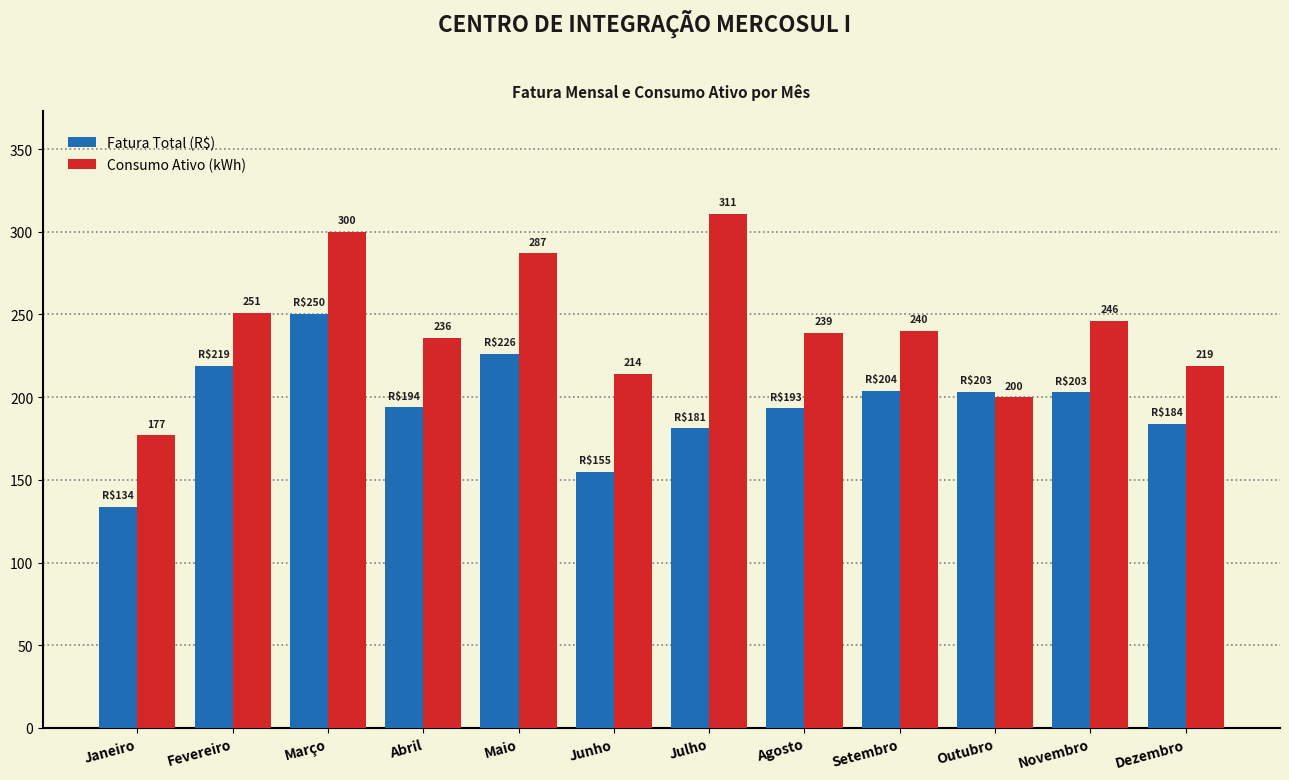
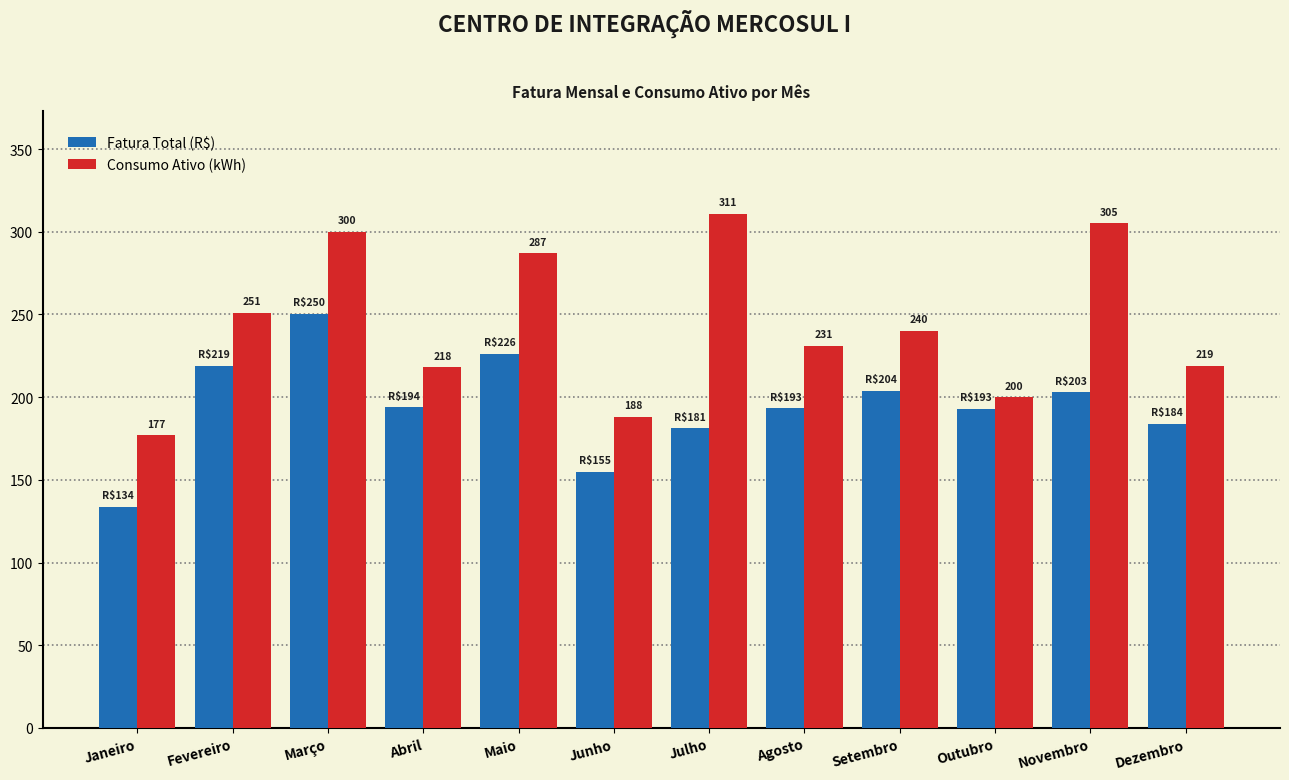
  {
    "Fatura Total (R$)": {
      "Janeiro": "$134",
      "Fevereiro": "$219",
      "Março": "$250",
      "Abril": "$194",
      "Maio": "$226",
      "Junho": "$155",
      "Julho": "$181",
      "Agosto": "$193",
      "Setembro": "$204",
-     "Outubro": "$203",
+     "Outubro": "$193",
      "Novembro": "$203",
      "Dezembro": "$184"
    },
    "Consumo Ativo (kWh)": {
      "Janeiro": "177",
      "Fevereiro": "251",
      "Março": "300",
-     "Abril": "236",
+     "Abril": "218",
      "Maio": "287",
-     "Junho": "214",
+     "Junho": "188",
      "Julho": "311",
-     "Agosto": "239",
+     "Agosto": "231",
      "Setembro": "240",
      "Outubro": "200",
-     "Novembro": "246",
+     "Novembro": "305",
      "Dezembro": "219"
    }
  }
